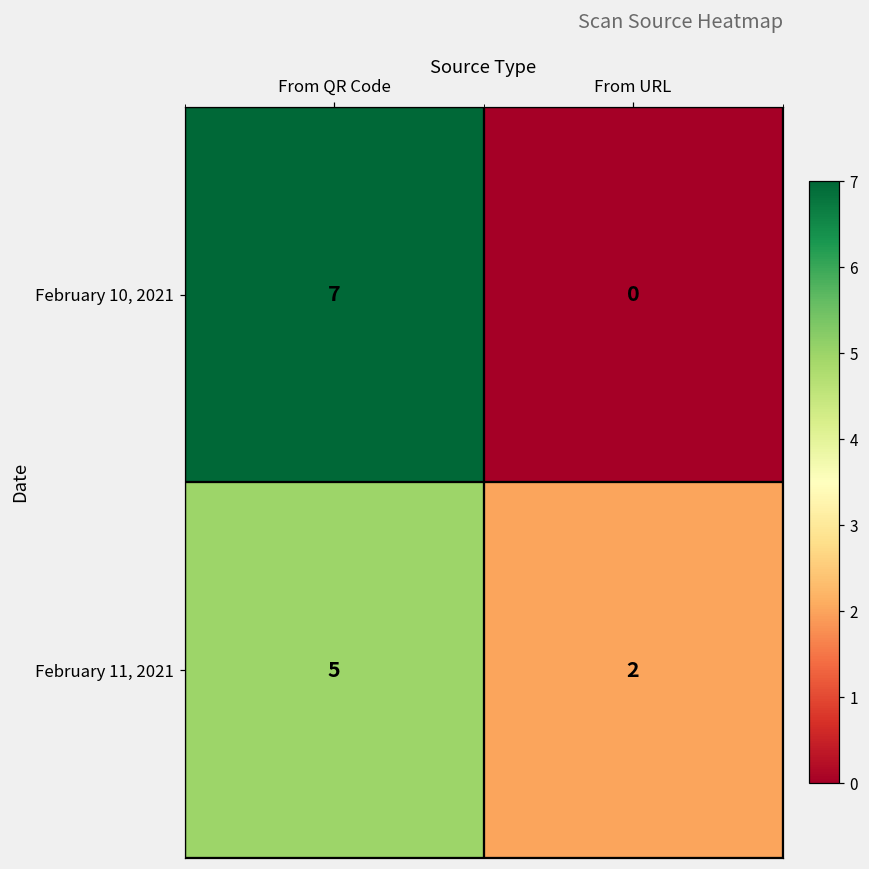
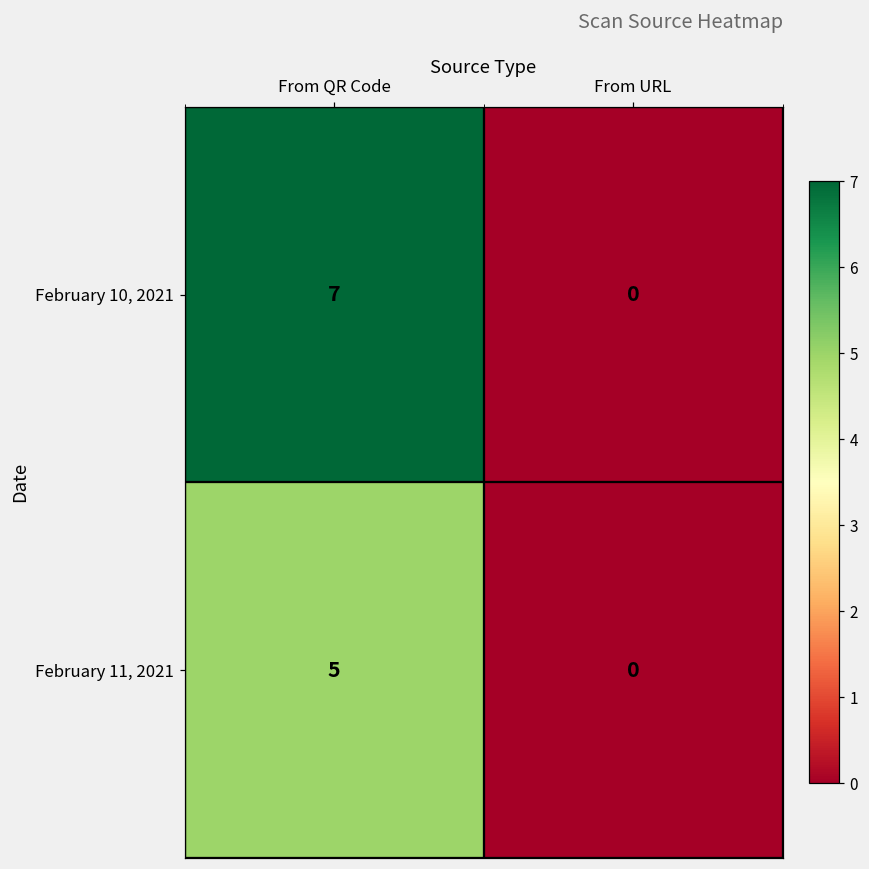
  {
    "February 10, 2021": {
      "From QR Code": 7,
      "From URL": 0
    },
    "February 11, 2021": {
      "From QR Code": 5,
-     "From URL": 2
+     "From URL": 0
    }
  }
